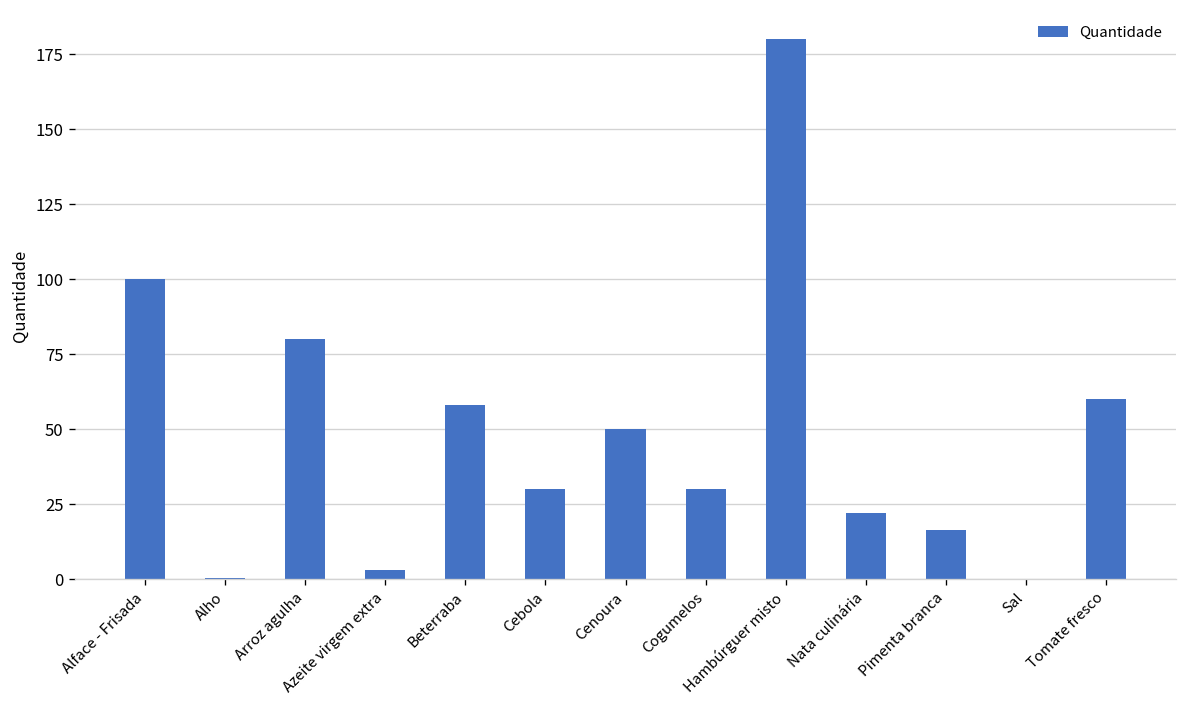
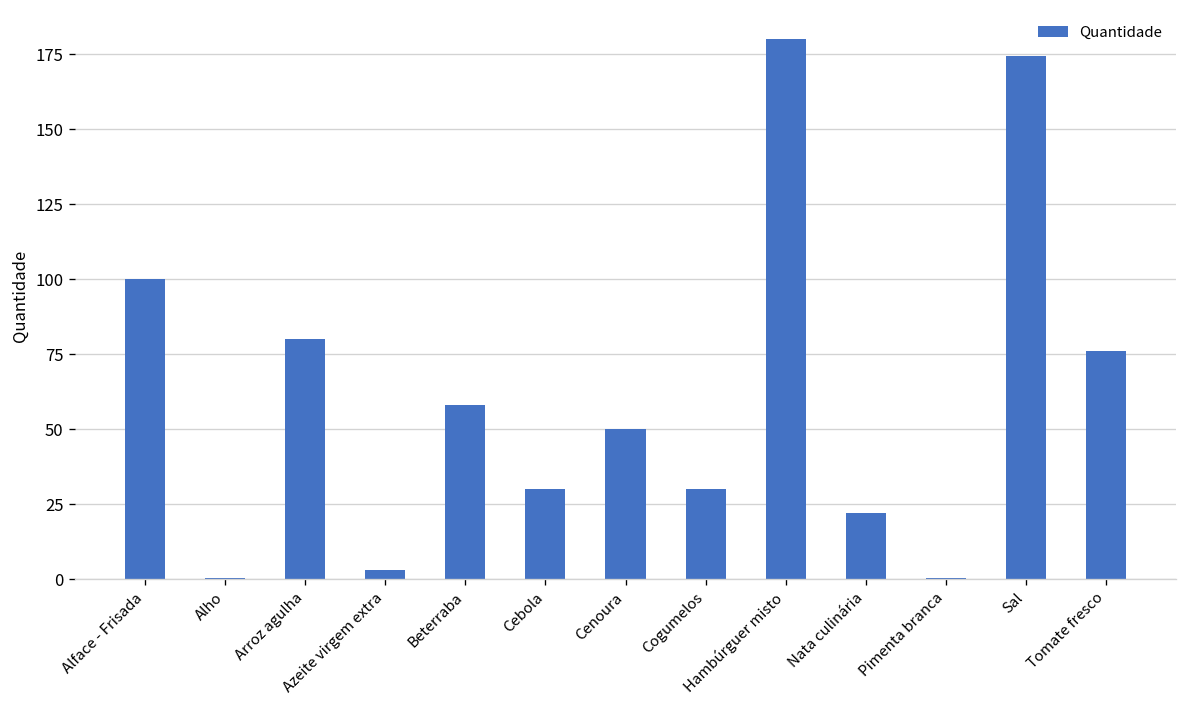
  {
    "Alface - Frisada": 100,
    "Arroz agulha": 80,
    "Azeite virgem extra": 3,
    "Beterraba": 58,
    "Cebola": 30,
    "Cenoura": 50,
    "Cogumelos": 30,
    "Hambúrguer misto": 180,
    "Nata culinária": 22,
-   "Pimenta branca": 16,
-   "Sal": 0,
-   "Tomate fresco": 60
+   "Pimenta branca": 1,
+   "Sal": 174,
+   "Tomate fresco": 76
  }
